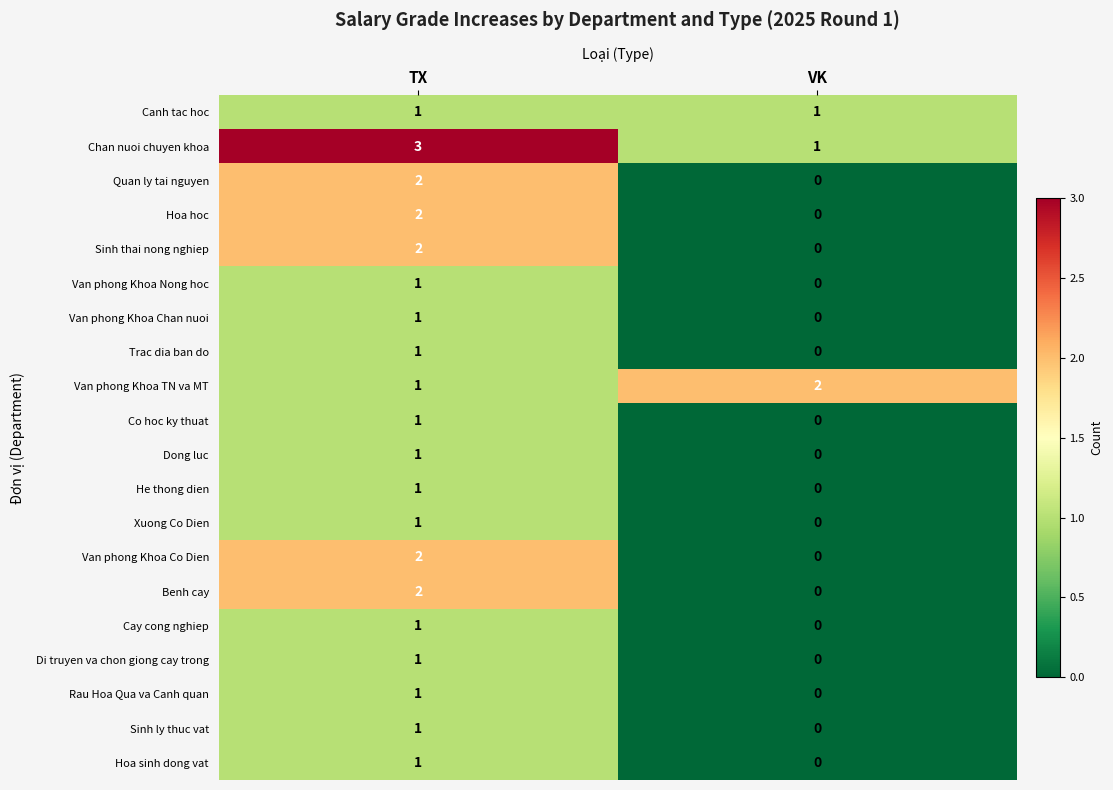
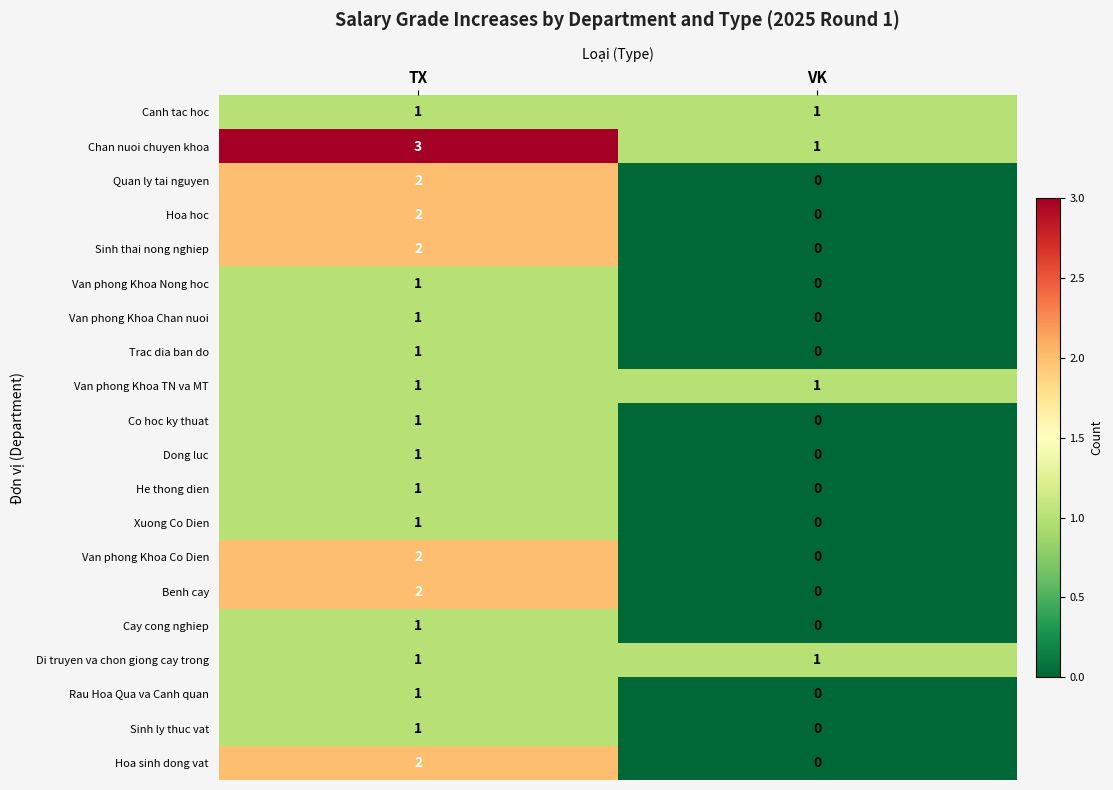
  {
    "Canh tac hoc": {
      "TX": 1,
      "VK": 1
    },
    "Chan nuoi chuyen khoa": {
      "TX": 3,
      "VK": 1
    },
    "Quan ly tai nguyen": {
      "TX": 2,
      "VK": 0
    },
    "Hoa hoc": {
      "TX": 2,
      "VK": 0
    },
    "Sinh thai nong nghiep": {
      "TX": 2,
      "VK": 0
    },
    "Van phong Khoa Nong hoc": {
      "TX": 1,
      "VK": 0
    },
    "Van phong Khoa Chan nuoi": {
      "TX": 1,
      "VK": 0
    },
    "Trac dia ban do": {
      "TX": 1,
      "VK": 0
    },
    "Van phong Khoa TN va MT": {
      "TX": 1,
-     "VK": 2
+     "VK": 1
    },
    "Co hoc ky thuat": {
      "TX": 1,
      "VK": 0
    },
    "Dong luc": {
      "TX": 1,
      "VK": 0
    },
    "He thong dien": {
      "TX": 1,
      "VK": 0
    },
    "Xuong Co Dien": {
      "TX": 1,
      "VK": 0
    },
    "Van phong Khoa Co Dien": {
      "TX": 2,
      "VK": 0
    },
    "Benh cay": {
      "TX": 2,
      "VK": 0
    },
    "Cay cong nghiep": {
      "TX": 1,
      "VK": 0
    },
    "Di truyen va chon giong cay trong": {
      "TX": 1,
-     "VK": 0
+     "VK": 1
    },
    "Rau Hoa Qua va Canh quan": {
      "TX": 1,
      "VK": 0
    },
    "Sinh ly thuc vat": {
      "TX": 1,
      "VK": 0
    },
    "Hoa sinh dong vat": {
-     "TX": 1,
+     "TX": 2,
      "VK": 0
    }
  }
